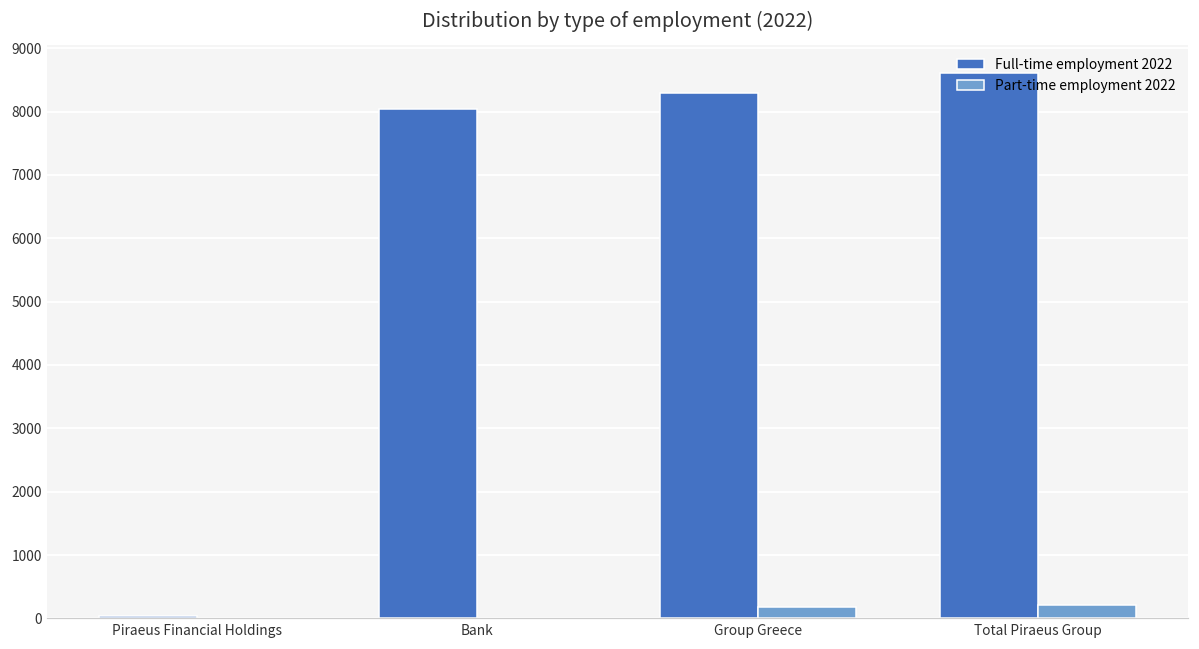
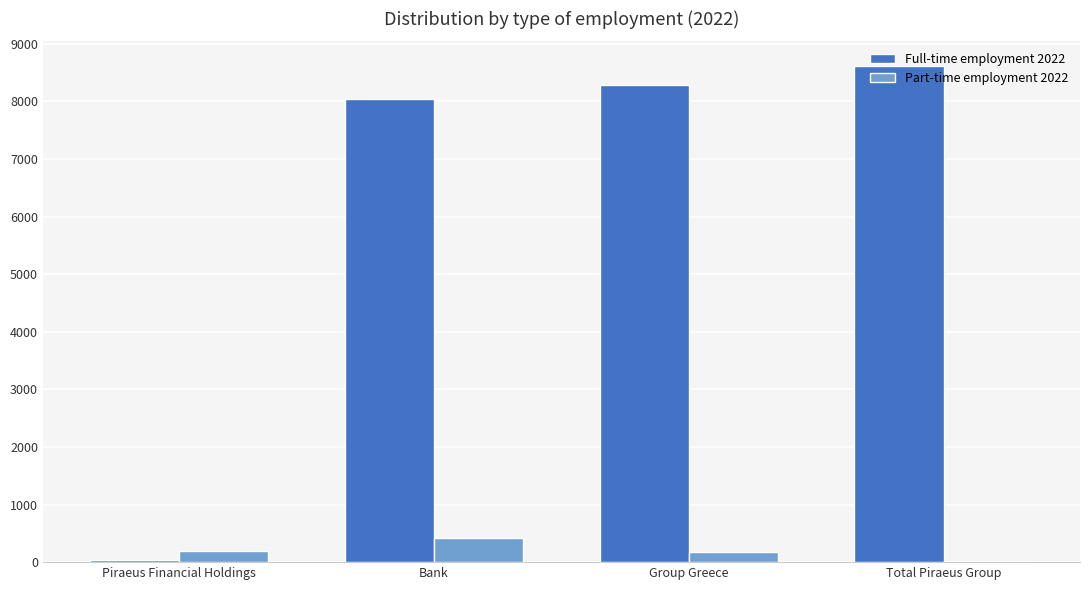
  {
    "Full-time employment 2022": {
      "Bank": 8000,
      "Group Greece": 8300,
      "Total Piraeus Group": 8600
    },
    "Part-time employment 2022": {
-     "Piraeus Financial Holdings": 0,
-     "Bank": 0,
+     "Piraeus Financial Holdings": 200,
+     "Bank": 400,
      "Group Greece": 200,
-     "Total Piraeus Group": 200
+     "Total Piraeus Group": 0
    }
  }
